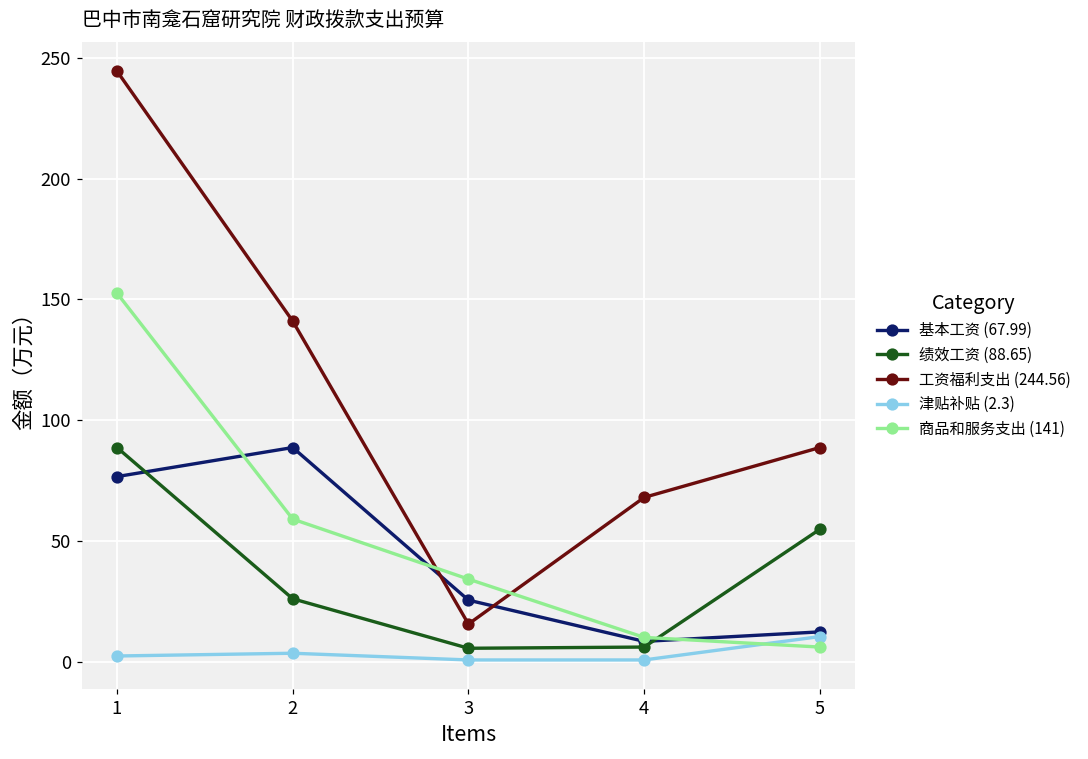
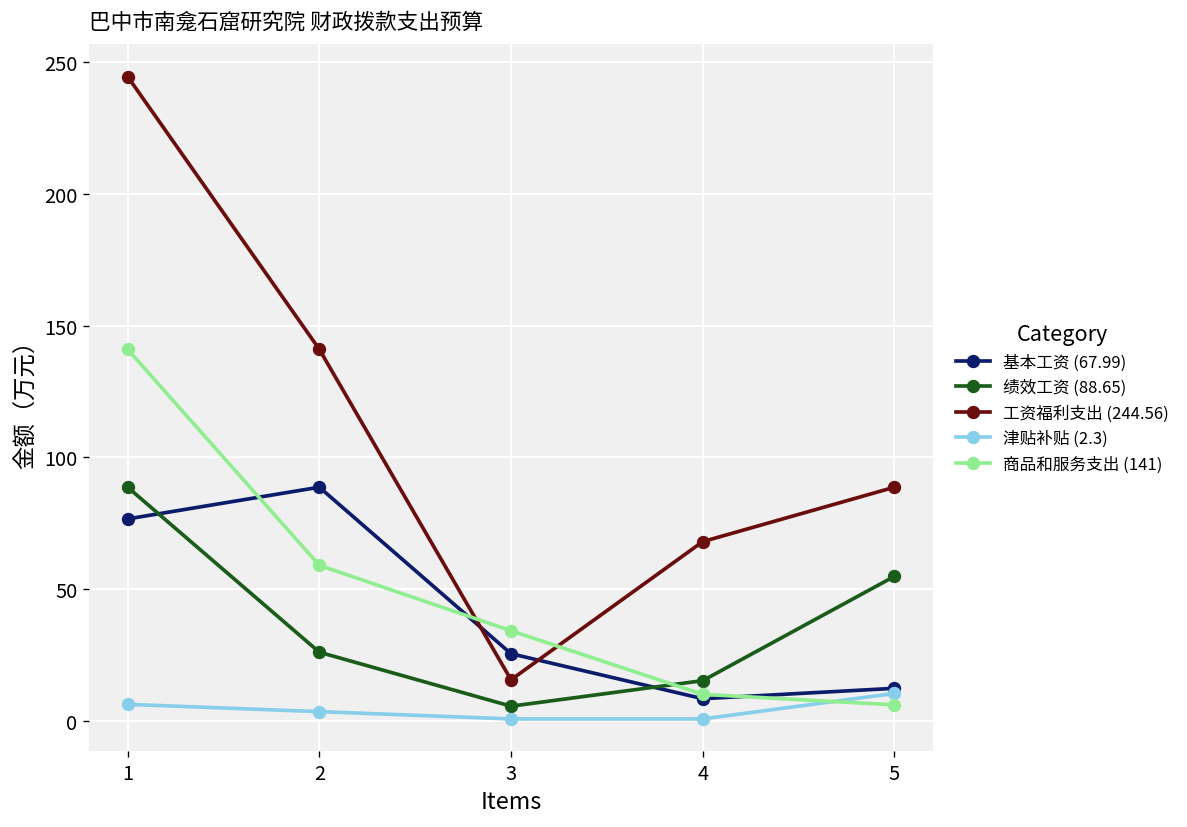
  {
    "基本工资 (67.99)": {
      "1": 77,
      "2": 89,
      "3": 25,
      "4": 8,
      "5": 12
    },
    "绩效工资 (88.65)": {
      "1": 89,
      "2": 26,
      "3": 6,
-     "4": 6,
+     "4": 15,
      "5": 55
    },
    "工资福利支出 (244.56)": {
      "1": 245,
      "2": 141,
      "3": 16,
      "4": 68,
      "5": 89
    },
    "津贴补贴 (2.3)": {
-     "1": 2,
+     "1": 6,
      "2": 3,
      "3": 1,
      "4": 1,
      "5": 10
    },
    "商品和服务支出 (141)": {
-     "1": 153,
+     "1": 141,
      "2": 59,
      "3": 34,
      "4": 10,
      "5": 6
    }
  }
